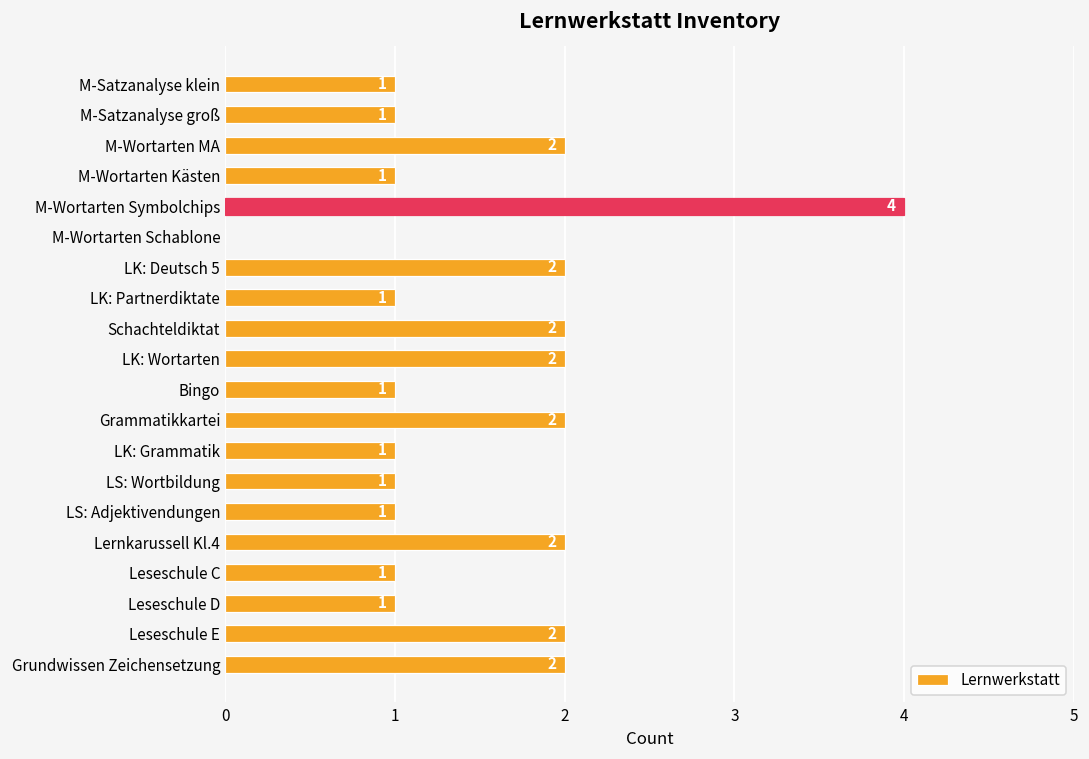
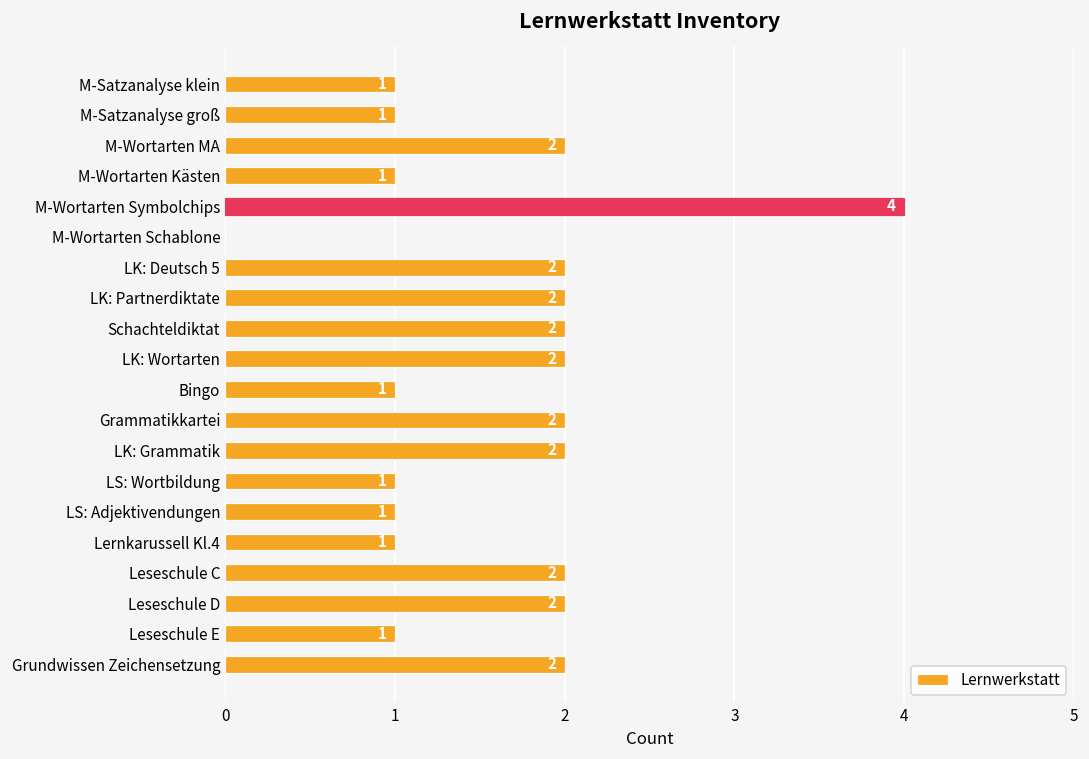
  {
    "M-Satzanalyse klein": 1,
    "M-Satzanalyse groß": 1,
    "M-Wortarten MA": 2,
    "M-Wortarten Kästen": 1,
    "M-Wortarten Symbolchips": 4,
    "LK: Deutsch 5": 2,
-   "LK: Partnerdiktate": 1,
+   "LK: Partnerdiktate": 2,
    "Schachteldiktat": 2,
    "LK: Wortarten": 2,
    "Bingo": 1,
    "Grammatikkartei": 2,
-   "LK: Grammatik": 1,
+   "LK: Grammatik": 2,
    "LS: Wortbildung": 1,
    "LS: Adjektivendungen": 1,
-   "Lernkarussell Kl.4": 2,
-   "Leseschule C": 1,
-   "Leseschule D": 1,
-   "Leseschule E": 2,
+   "Lernkarussell Kl.4": 1,
+   "Leseschule C": 2,
+   "Leseschule D": 2,
+   "Leseschule E": 1,
    "Grundwissen Zeichensetzung": 2
  }
